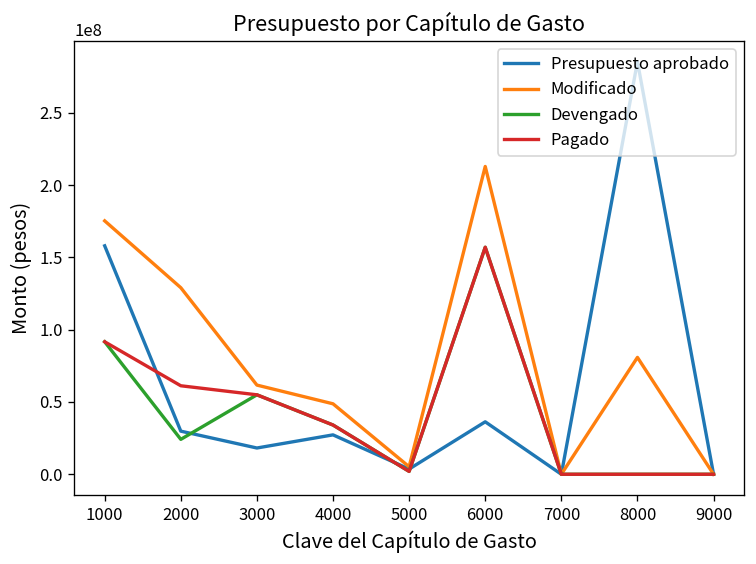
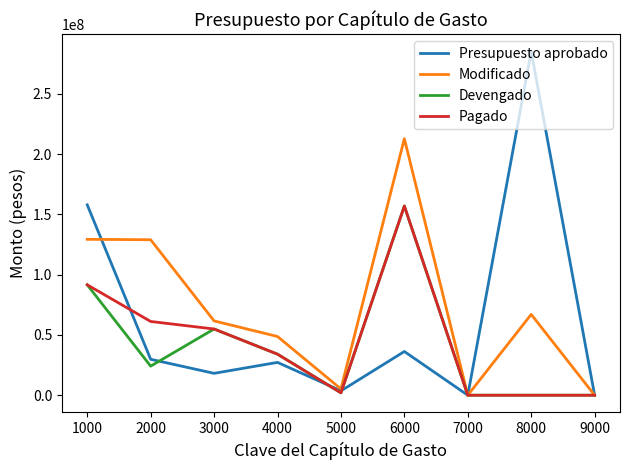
  {
    "Presupuesto aprobado": {
      "1000": 158000000,
      "2000": 30000000,
      "3000": 18000000,
      "4000": 27000000,
      "6000": 36000000
    },
    "Modificado": {
-     "1000": 175000000,
+     "1000": 129000000,
      "2000": 129000000,
      "3000": 62000000,
      "4000": 49000000,
      "6000": 213000000,
-     "8000": 81000000
+     "8000": 67000000
    },
    "Devengado": {
      "2000": 24000000
    },
    "Pagado": {
      "2000": 61000000
    }
  }
